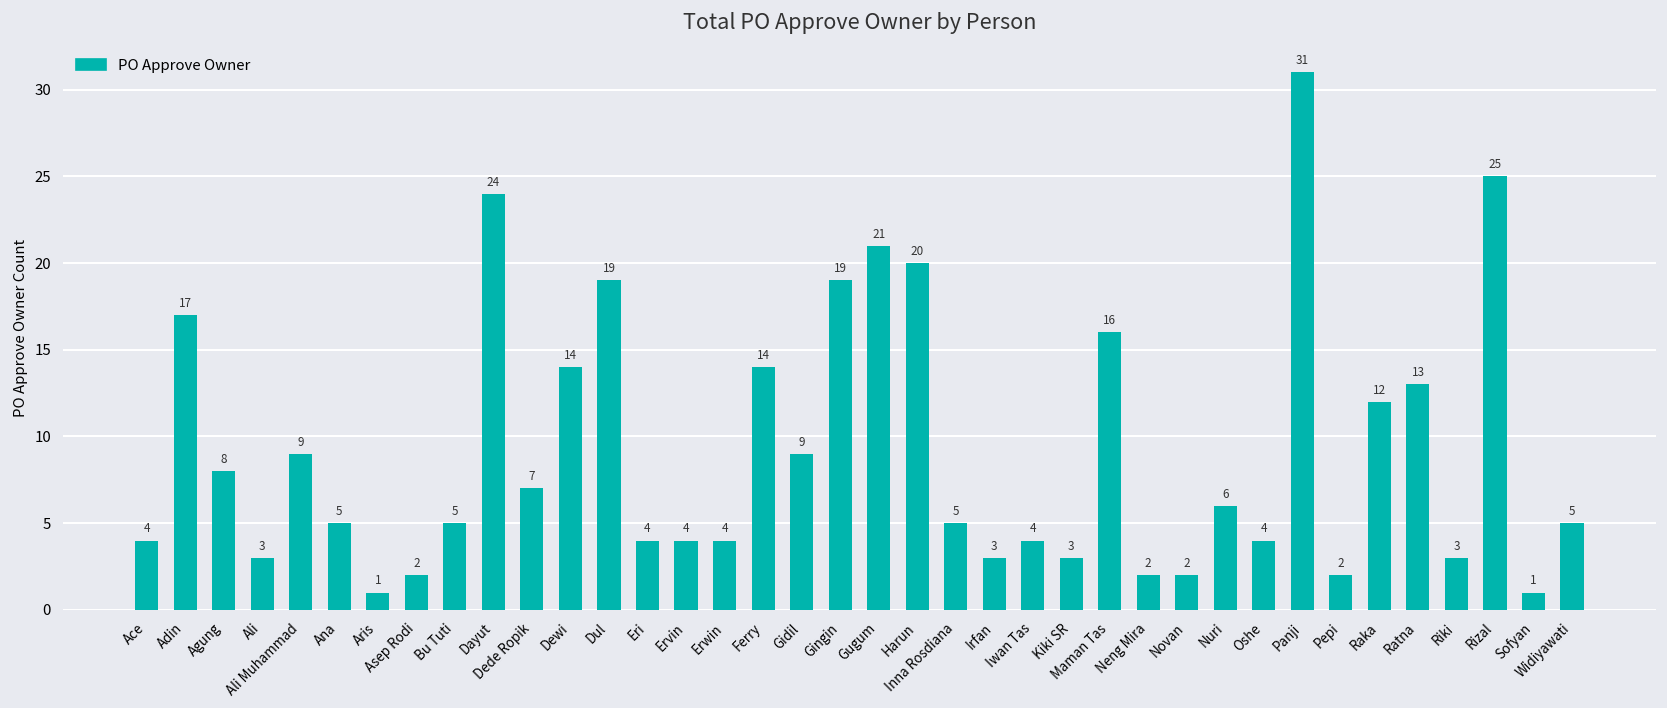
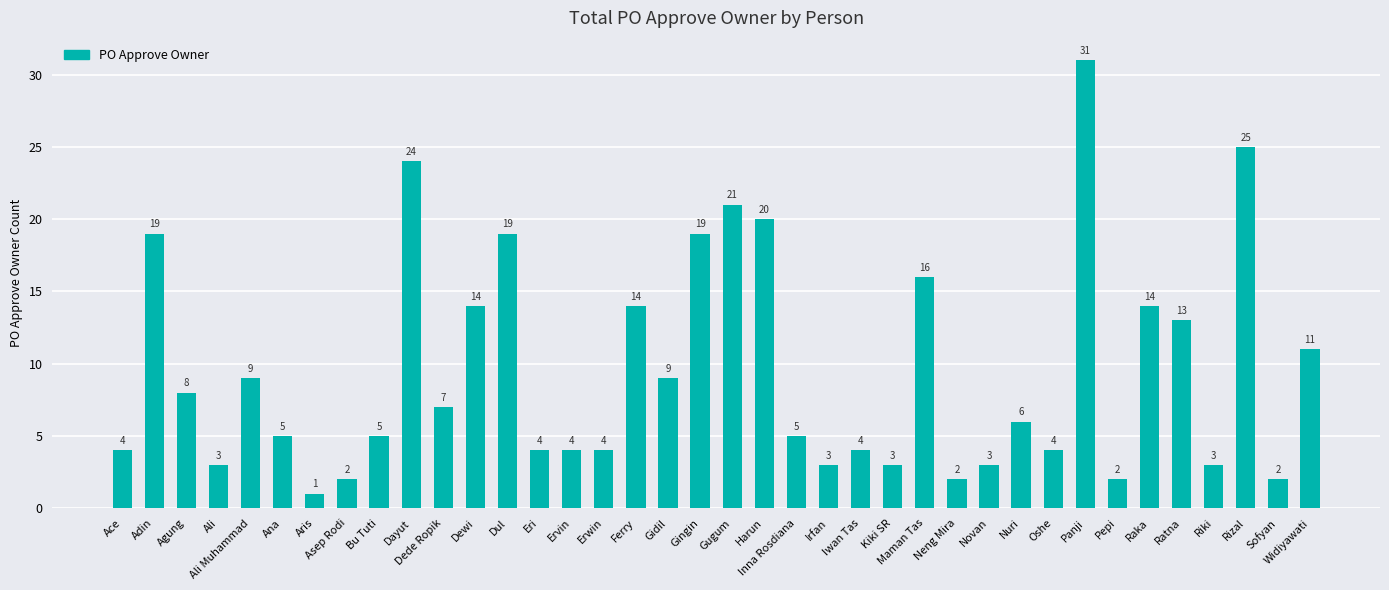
  {
    "Ace": 4,
-   "Adin": 17,
+   "Adin": 19,
    "Agung": 8,
    "Ali": 3,
    "Ali Muhammad": 9,
    "Ana": 5,
    "Aris": 1,
    "Asep Rodi": 2,
    "Bu Tuti": 5,
    "Dayut": 24,
    "Dede Ropik": 7,
    "Dewi": 14,
    "Dul": 19,
    "Eri": 4,
    "Ervin": 4,
    "Erwin": 4,
    "Ferry": 14,
    "Gidil": 9,
    "Gingin": 19,
    "Gugum": 21,
    "Harun": 20,
    "Inna Rosdiana": 5,
    "Irfan": 3,
    "Iwan Tas": 4,
    "Kiki SR": 3,
    "Maman Tas": 16,
    "Neng Mira": 2,
-   "Novan": 2,
+   "Novan": 3,
    "Nuri": 6,
    "Oshe": 4,
    "Panji": 31,
    "Pepi": 2,
-   "Raka": 12,
+   "Raka": 14,
    "Ratna": 13,
    "Riki": 3,
    "Rizal": 25,
-   "Sofyan": 1,
-   "Widiyawati": 5
+   "Sofyan": 2,
+   "Widiyawati": 11
  }
